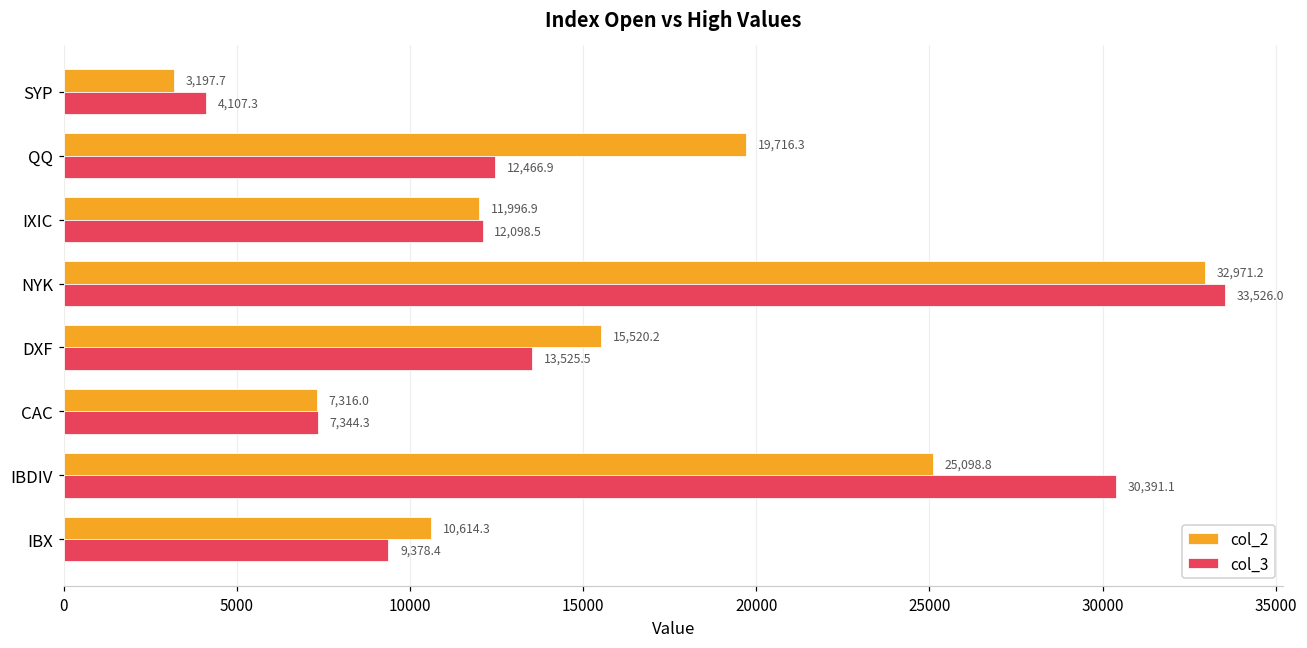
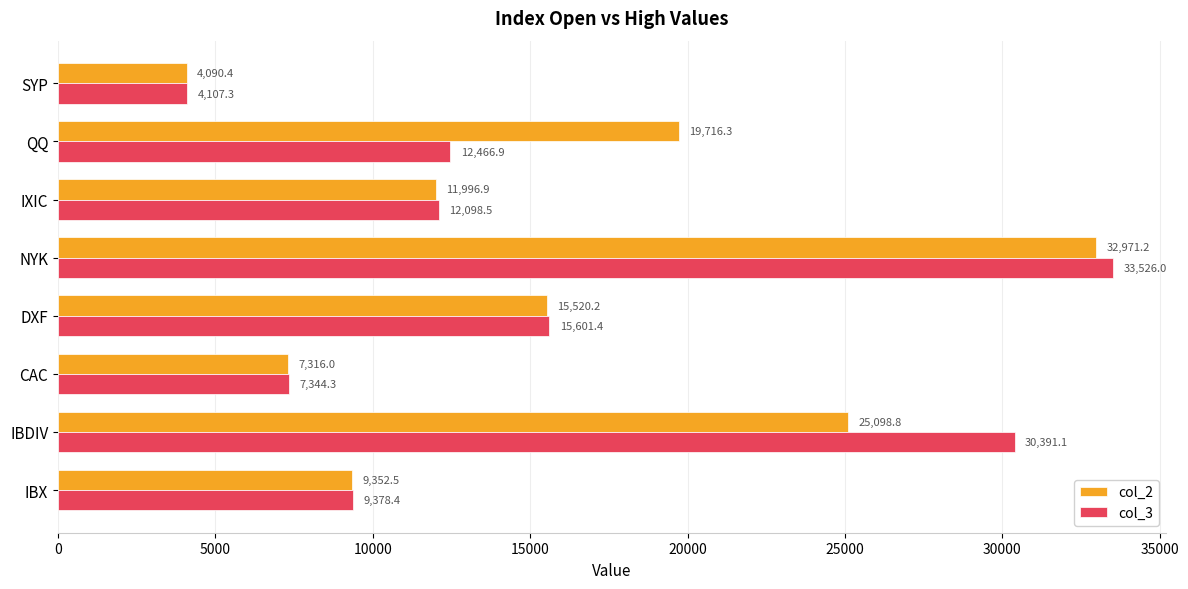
  {
    "col_2": {
-     "SYP": "3,197.7",
+     "SYP": "4,090.4",
      "QQ": "19,716.3",
      "IXIC": "11,996.9",
      "NYK": "32,971.2",
      "DXF": "15,520.2",
      "CAC": "7,316.0",
      "IBDIV": "25,098.8",
-     "IBX": "10,614.3"
+     "IBX": "9,352.5"
    },
    "col_3": {
      "SYP": "4,107.3",
      "QQ": "12,466.9",
      "IXIC": "12,098.5",
      "NYK": "33,526.0",
-     "DXF": "13,525.5",
+     "DXF": "15,601.4",
      "CAC": "7,344.3",
      "IBDIV": "30,391.1",
      "IBX": "9,378.4"
    }
  }
